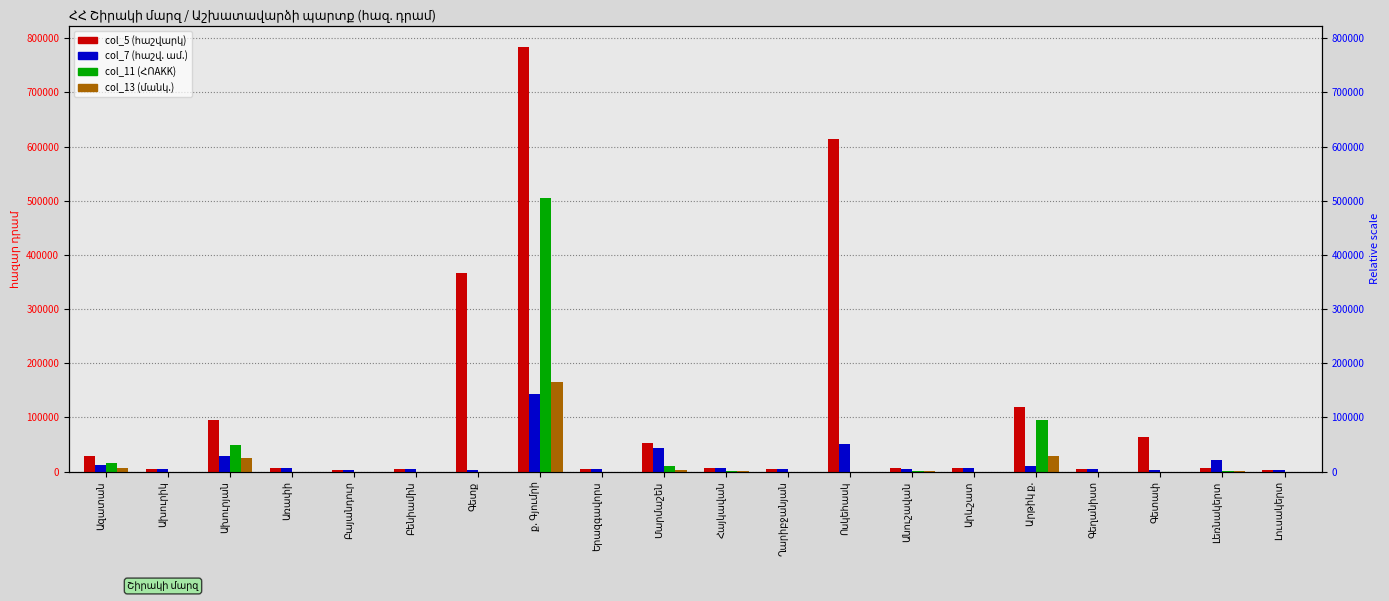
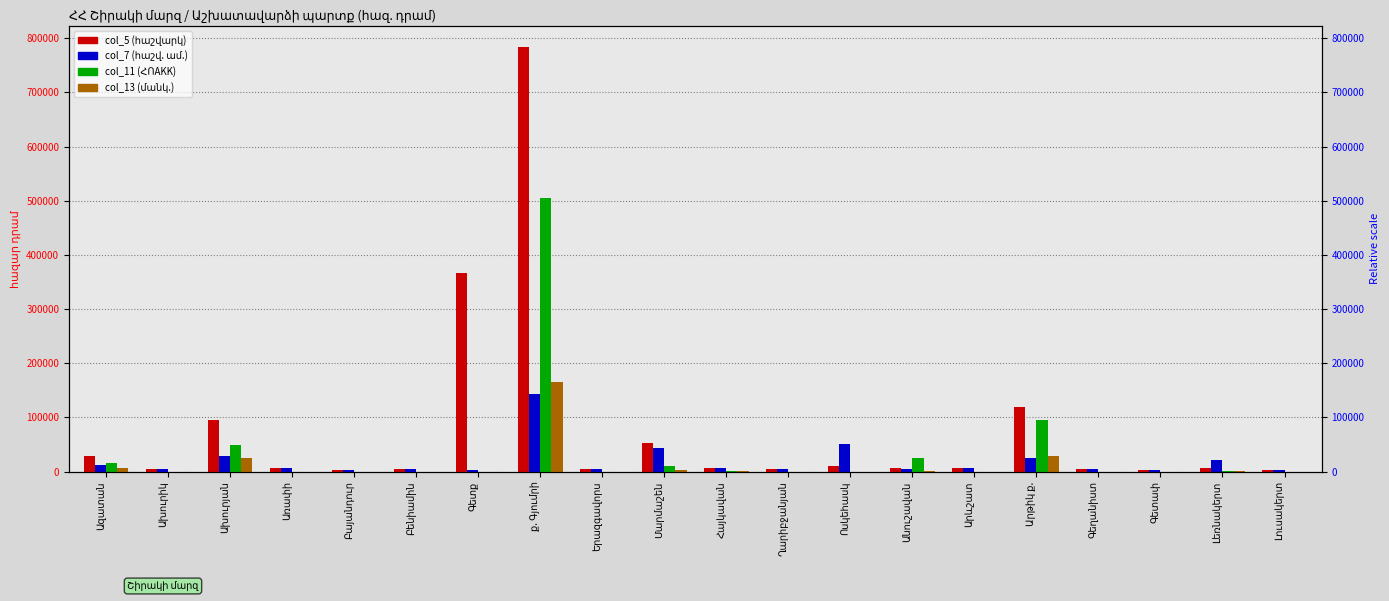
  {
    "col_5 (հաշվարկ)": {
      "Ազատան": 30000,
      "Ախուրիկ": 0,
      "Ախուրյան": 100000,
      "Առափի": 10000,
      "Գետք": 370000,
      "ք. Գյումրի": 780000,
      "Երազգավորս": 10000,
      "Մարմաշեն": 50000,
      "Հայկավան": 10000,
      "Ղարիբջանյան": 10000,
-     "Ոսկեհասկ": 610000,
+     "Ոսկեհասկ": 10000,
      "Անուշավան": 10000,
      "Արևշատ": 10000,
      "Արթիկ ք.": 120000,
      "Գեղանիստ": 10000,
-     "Գետափ": 60000,
+     "Գետափ": 0,
      "Լեռնակերտ": 10000
    },
    "col_7 (հաշվ. ամ.)": {
      "Ազատան": 10000,
      "Ախուրիկ": 0,
      "Ախուրյան": 30000,
      "Առափի": 10000,
      "ք. Գյումրի": 140000,
      "Երազգավորս": 10000,
      "Մարմաշեն": 40000,
      "Հայկավան": 10000,
      "Ղարիբջանյան": 10000,
      "Ոսկեհասկ": 50000,
      "Անուշավան": 10000,
      "Արևշատ": 10000,
-     "Արթիկ ք.": 10000,
+     "Արթիկ ք.": 30000,
      "Գեղանիստ": 10000,
      "Լեռնակերտ": 20000
    },
    "col_11 (ՀՈAKK)": {
      "Ազատան": 20000,
      "Ախուրիկ": 0,
      "Ախուրյան": 50000,
      "Առափի": 0,
      "Բայանդուր": 0,
      "Բենիամին": 0,
      "Գետք": 0,
      "ք. Գյումրի": 500000,
      "Երազգավորս": 0,
      "Մարմաշեն": 10000,
      "Ղարիբջանյան": 0,
      "Ոսկեհասկ": 0,
-     "Անուշավան": 0,
+     "Անուշավան": 20000,
      "Արևշատ": 0,
      "Արթիկ ք.": 90000,
      "Գեղանիստ": 0,
      "Գետափ": 0,
      "Լուսակերտ": 0
    },
    "col_13 (մանկ.)": {
      "Ազատան": 10000,
      "Ախուրիկ": 0,
      "Ախուրյան": 20000,
      "Առափի": 0,
      "Բայանդուր": 0,
      "Բենիամին": 0,
      "Գետք": 0,
      "ք. Գյումրի": 170000,
      "Երազգավորս": 0,
      "Ղարիբջանյան": 0,
      "Ոսկեհասկ": 0,
      "Արևշատ": 0,
      "Արթիկ ք.": 30000,
      "Գեղանիստ": 0,
      "Գետափ": 0,
      "Լուսակերտ": 0
    }
  }
